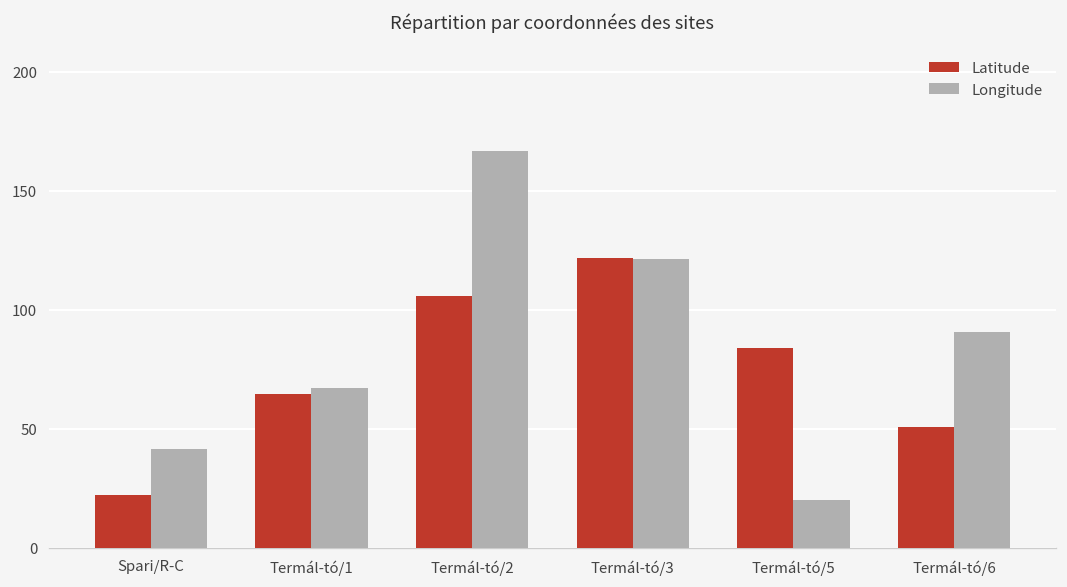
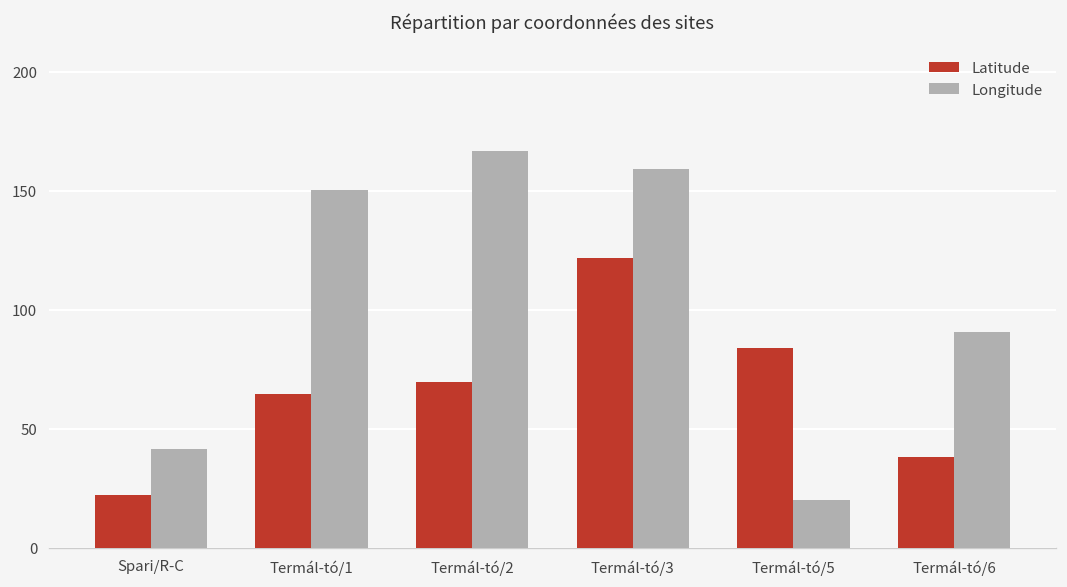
  {
    "Latitude": {
      "Spari/R-C": 22,
      "Termál-tó/1": 64,
-     "Termál-tó/2": 106,
+     "Termál-tó/2": 70,
      "Termál-tó/3": 122,
      "Termál-tó/5": 84,
-     "Termál-tó/6": 51
+     "Termál-tó/6": 38
    },
    "Longitude": {
      "Spari/R-C": 41,
-     "Termál-tó/1": 67,
+     "Termál-tó/1": 150,
      "Termál-tó/2": 167,
-     "Termál-tó/3": 121,
+     "Termál-tó/3": 159,
      "Termál-tó/5": 20,
      "Termál-tó/6": 91
    }
  }
